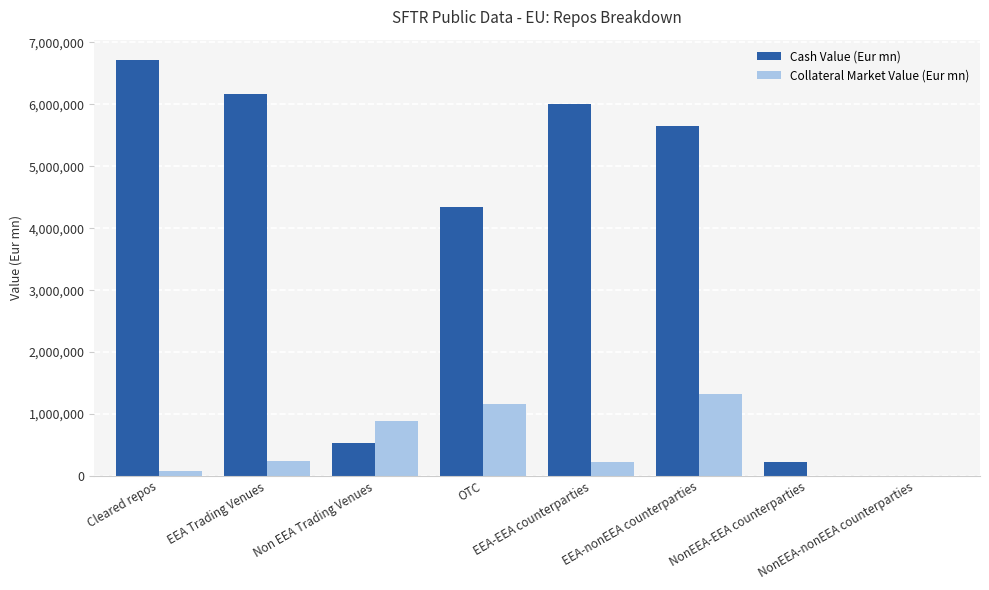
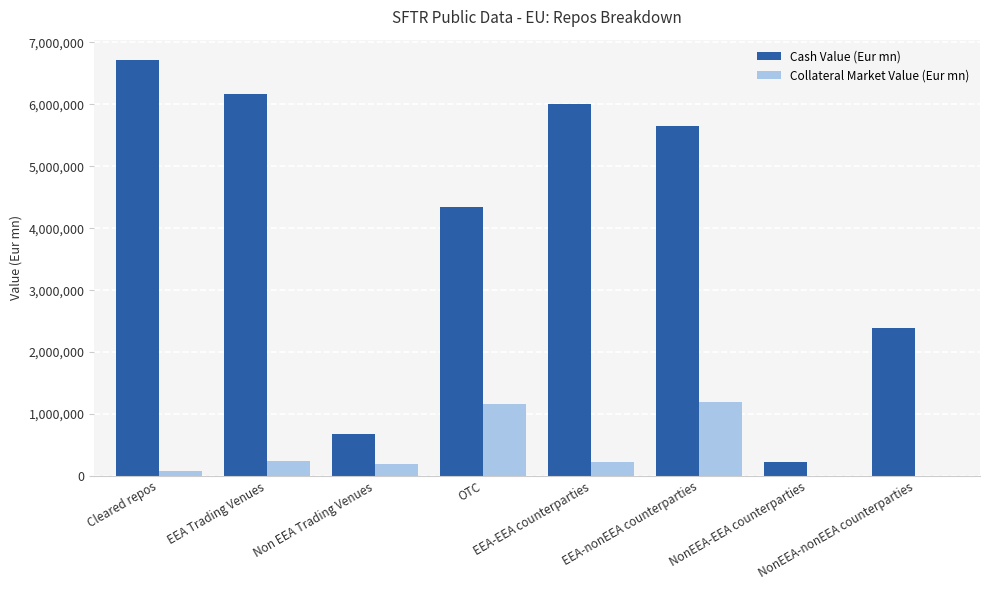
  {
    "Cash Value (Eur mn)": {
      "Cleared repos": "6,700,000",
      "EEA Trading Venues": "6,200,000",
-     "Non EEA Trading Venues": "500,000",
+     "Non EEA Trading Venues": "700,000",
      "OTC": "4,300,000",
      "EEA-EEA counterparties": "6,000,000",
      "EEA-nonEEA counterparties": "5,700,000",
      "NonEEA-EEA counterparties": "200,000",
-     "NonEEA-nonEEA counterparties": "0"
+     "NonEEA-nonEEA counterparties": "2,400,000"
    },
    "Collateral Market Value (Eur mn)": {
      "Cleared repos": "100,000",
      "EEA Trading Venues": "200,000",
-     "Non EEA Trading Venues": "900,000",
+     "Non EEA Trading Venues": "200,000",
      "OTC": "1,200,000",
      "EEA-EEA counterparties": "200,000",
-     "EEA-nonEEA counterparties": "1,300,000",
+     "EEA-nonEEA counterparties": "1,200,000",
      "NonEEA-nonEEA counterparties": "0"
    }
  }
